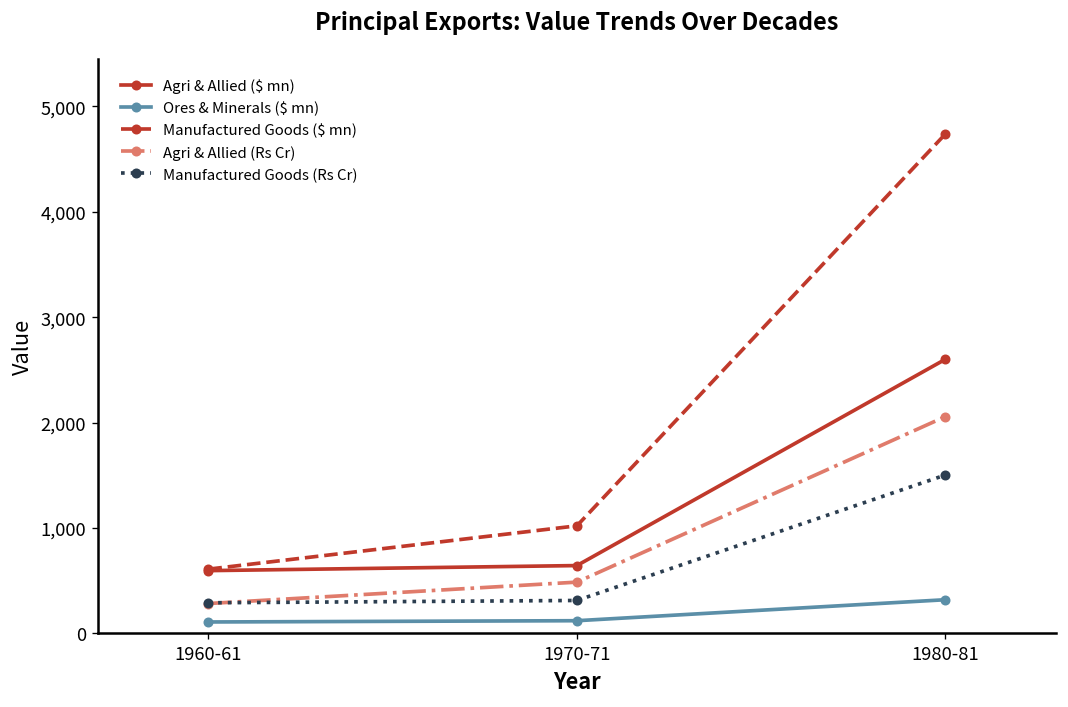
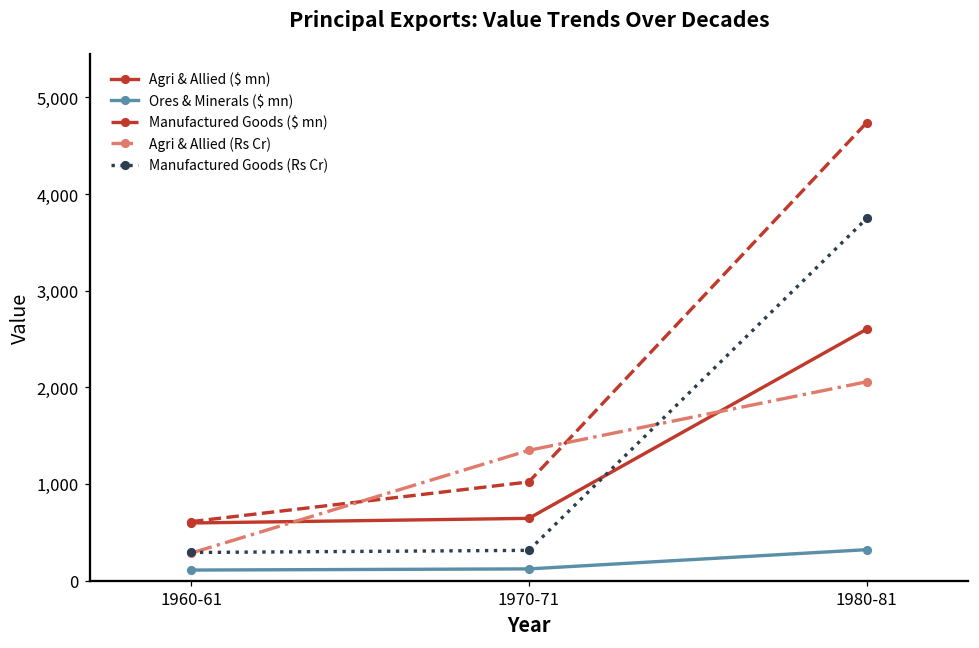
  {
    "Ores & Minerals ($ mn)": {
      "1960-61": "100",
      "1970-71": "100",
      "1980-81": "300"
    },
    "Agri & Allied (Rs Cr)": {
-     "1970-71": "500",
+     "1970-71": "1,300",
      "1980-81": "2,100"
    },
    "Manufactured Goods (Rs Cr)": {
      "1970-71": "300",
-     "1980-81": "1,500"
+     "1980-81": "3,700"
    }
  }
